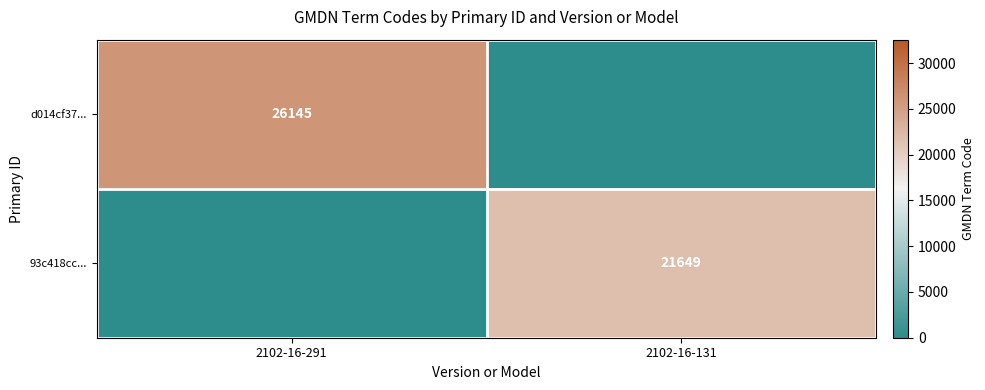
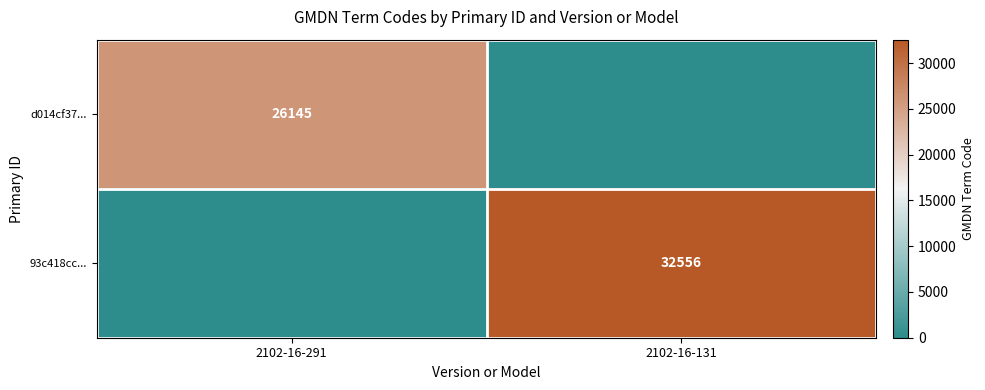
  {
    "d014cf37...": {
      "2102-16-291": 26145
    },
    "93c418cc...": {
-     "2102-16-131": 21649
+     "2102-16-131": 32556
    }
  }
